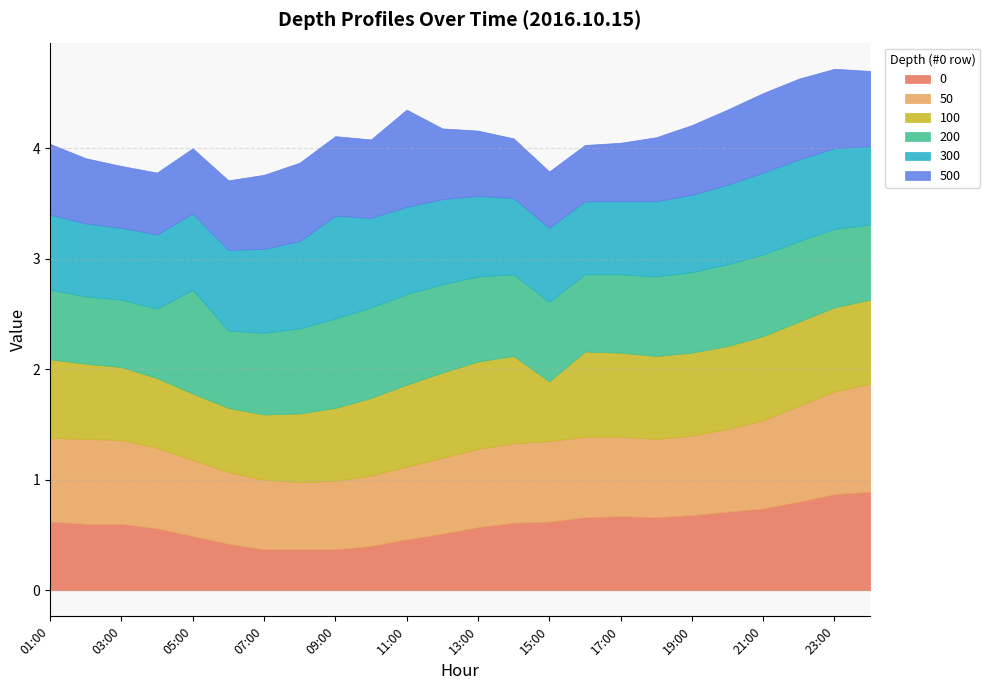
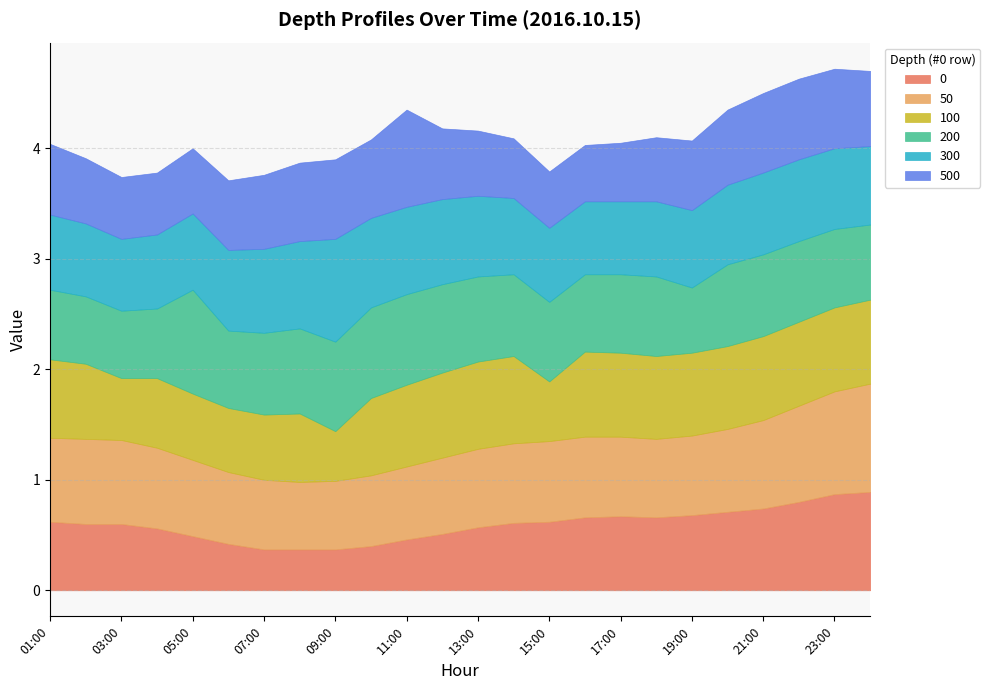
  {
    "100": {
      "01:00": 0.71,
-     "03:00": 0.66,
+     "03:00": 0.56,
      "05:00": 0.60,
      "07:00": 0.59,
-     "09:00": 0.66,
+     "09:00": 0.45,
      "11:00": 0.74,
      "13:00": 0.79,
      "15:00": 0.54,
      "17:00": 0.76,
      "19:00": 0.75,
      "21:00": 0.76,
      "23:00": 0.76
    },
    "200": {
      "01:00": 0.63,
      "03:00": 0.61,
      "05:00": 0.94,
      "07:00": 0.74,
      "09:00": 0.81,
      "11:00": 0.82,
      "13:00": 0.77,
      "15:00": 0.72,
      "17:00": 0.71,
-     "19:00": 0.73,
+     "19:00": 0.59,
      "21:00": 0.74,
      "23:00": 0.71
    },
    "300": {
      "01:00": 0.68,
      "03:00": 0.65,
      "05:00": 0.69,
      "07:00": 0.76,
      "09:00": 0.93,
      "11:00": 0.79,
      "13:00": 0.73,
      "15:00": 0.67,
      "17:00": 0.66,
      "19:00": 0.70,
      "21:00": 0.74,
      "23:00": 0.73
    },
    "500": {
      "01:00": 0.64,
      "03:00": 0.56,
      "05:00": 0.59,
      "07:00": 0.67,
      "09:00": 0.72,
      "11:00": 0.88,
      "13:00": 0.59,
      "15:00": 0.51,
      "17:00": 0.53,
      "19:00": 0.63,
      "21:00": 0.72,
      "23:00": 0.72
    }
  }
